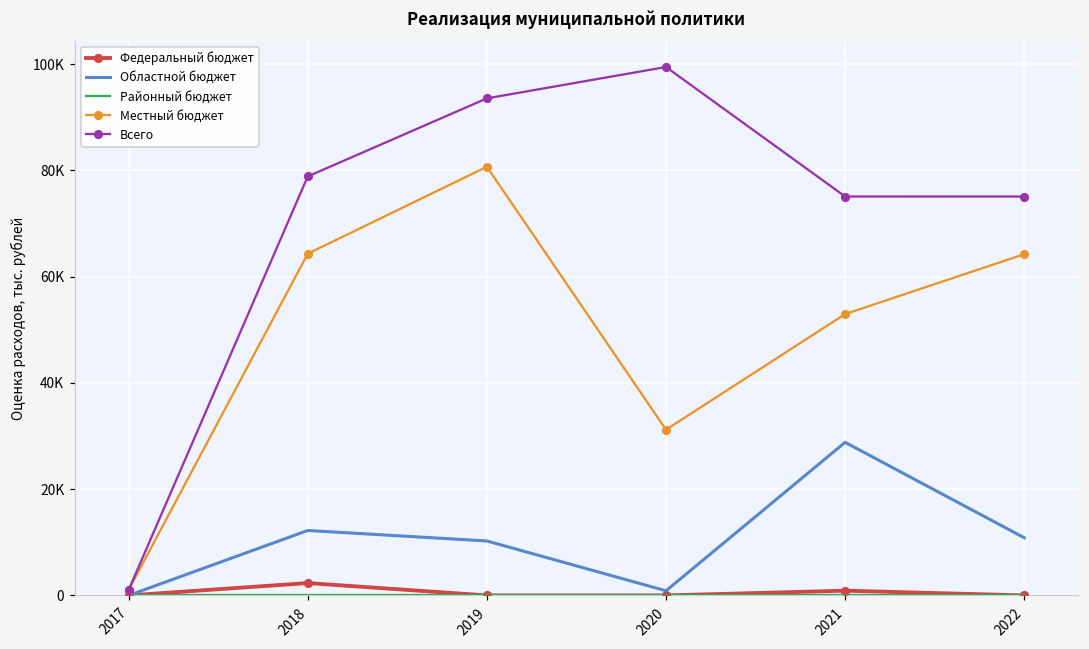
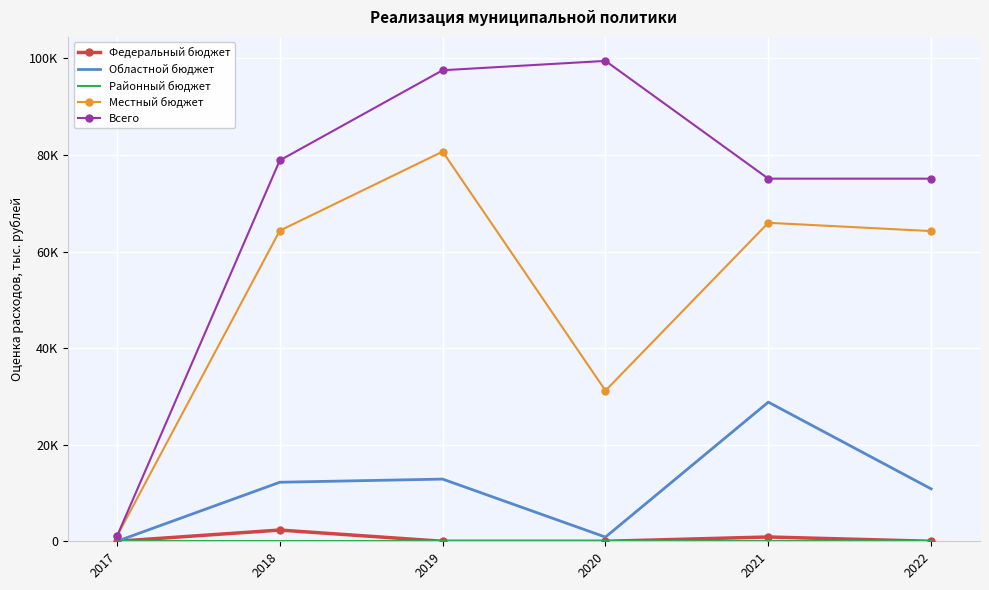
  {
    "Федеральный бюджет": {
      "2018": 2000,
      "2021": 1000
    },
    "Областной бюджет": {
      "2018": 12000,
-     "2019": 10000,
+     "2019": 13000,
      "2020": 1000,
      "2021": 29000,
      "2022": 11000
    },
    "Районный бюджет": {
      "2018": 0,
      "2021": 0
    },
    "Местный бюджет": {
      "2018": 64000,
      "2019": 81000,
      "2020": 31000,
-     "2021": 53000,
+     "2021": 66000,
      "2022": 64000
    },
    "Всего": {
      "2018": 79000,
-     "2019": 94000,
+     "2019": 98000,
      "2020": 99000,
      "2021": 75000,
      "2022": 75000
    }
  }
